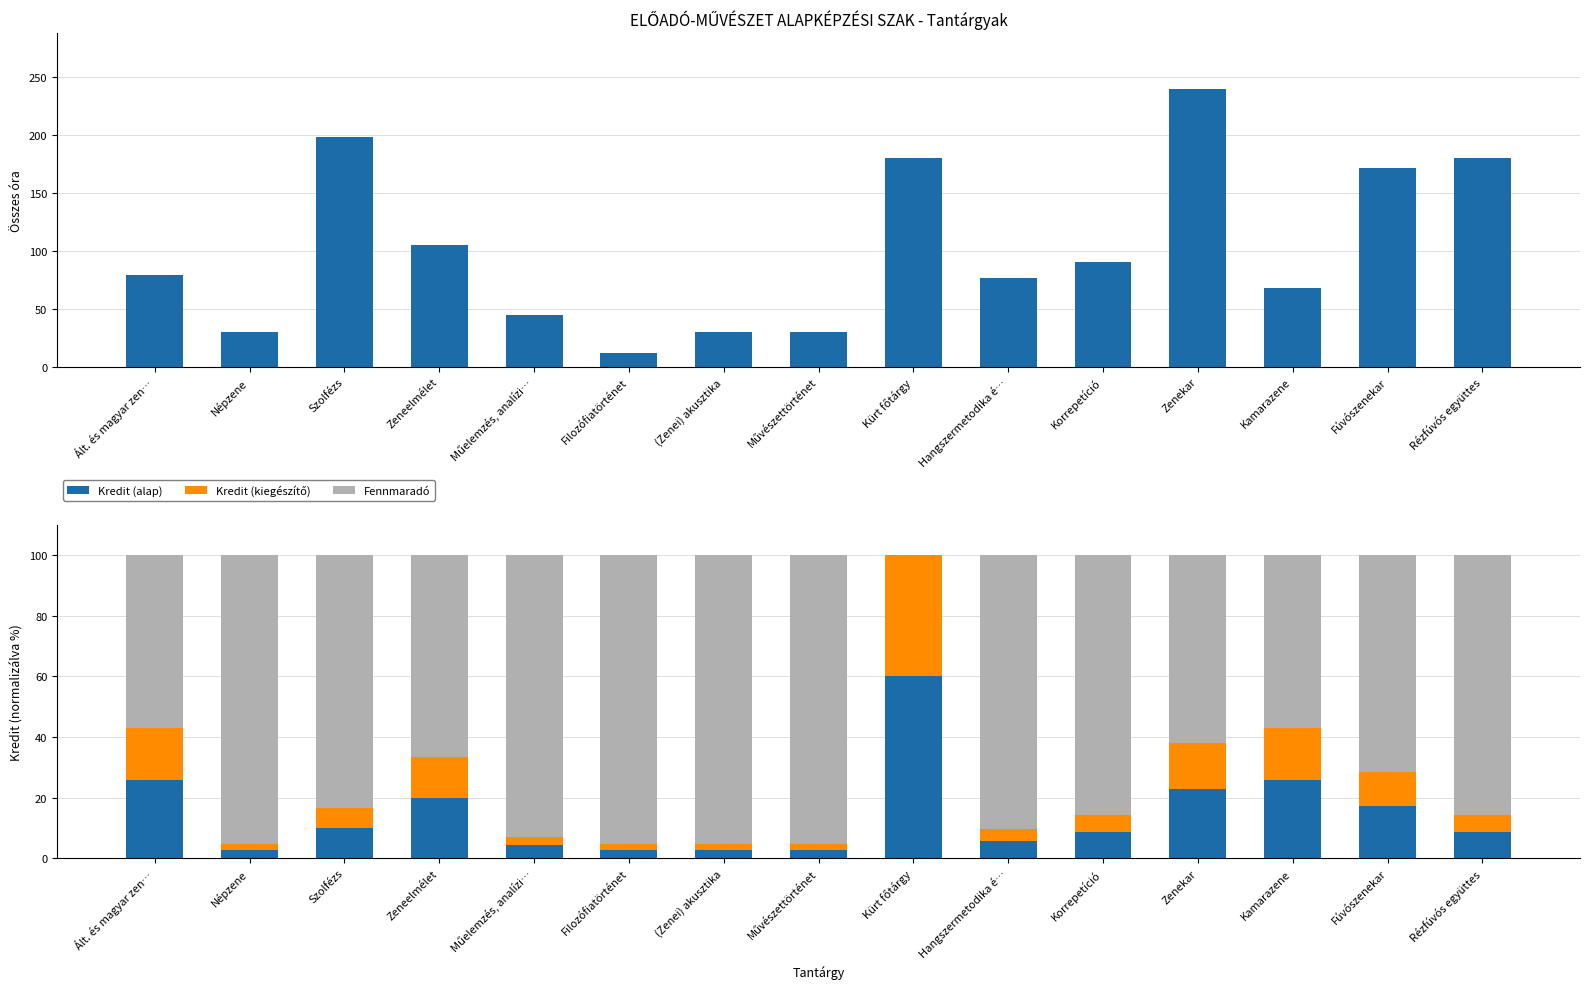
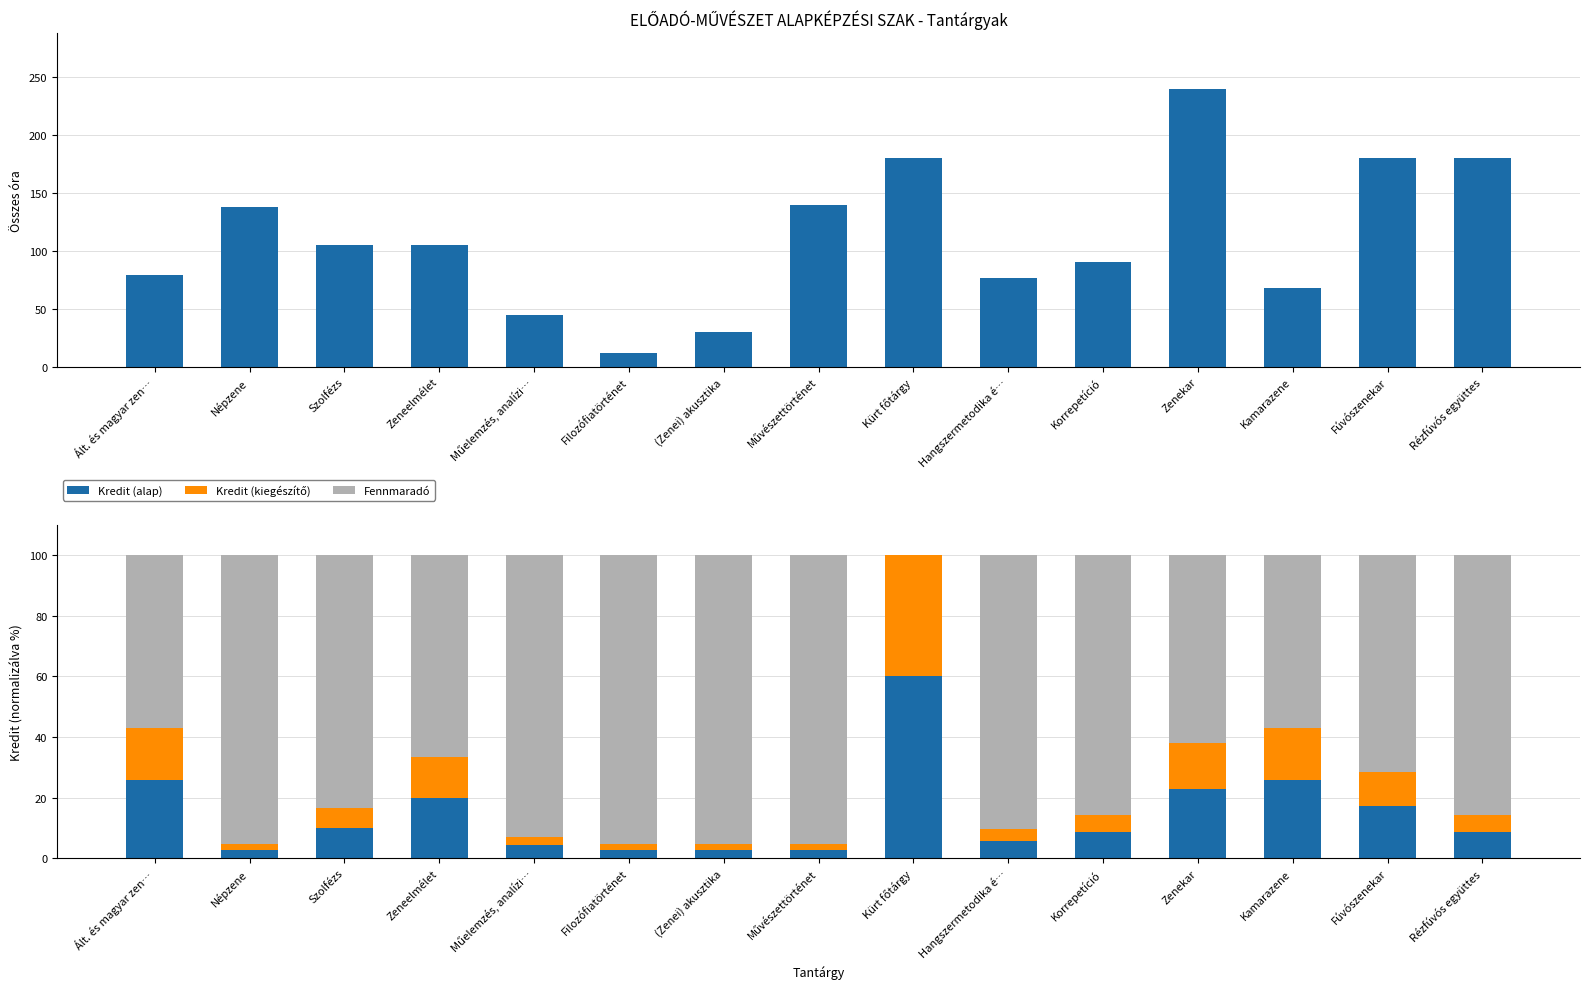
  {
    "ELŐADÓ-MŰVÉSZET ALAPKÉPZÉSI SZAK - Tantárgyak": {
      "Ált. és magyar zen…": 79,
-     "Népzene": 30,
-     "Szolfézs": 198,
+     "Népzene": 138,
+     "Szolfézs": 105,
      "Zeneelmélet": 105,
      "Műelemzés, analízi…": 45,
      "Filozófiatörténet": 12,
      "(Zenei) akusztika": 30,
-     "Művészettörténet": 30,
+     "Művészettörténet": 140,
      "Kürt főtárgy": 180,
      "Hangszermetodika é…": 77,
      "Korrepetíció": 90,
      "Zenekar": 240,
      "Kamarazene": 68,
-     "Fúvószenekar": 172,
+     "Fúvószenekar": 180,
      "Rézfúvós együttes": 180
    }
  }
